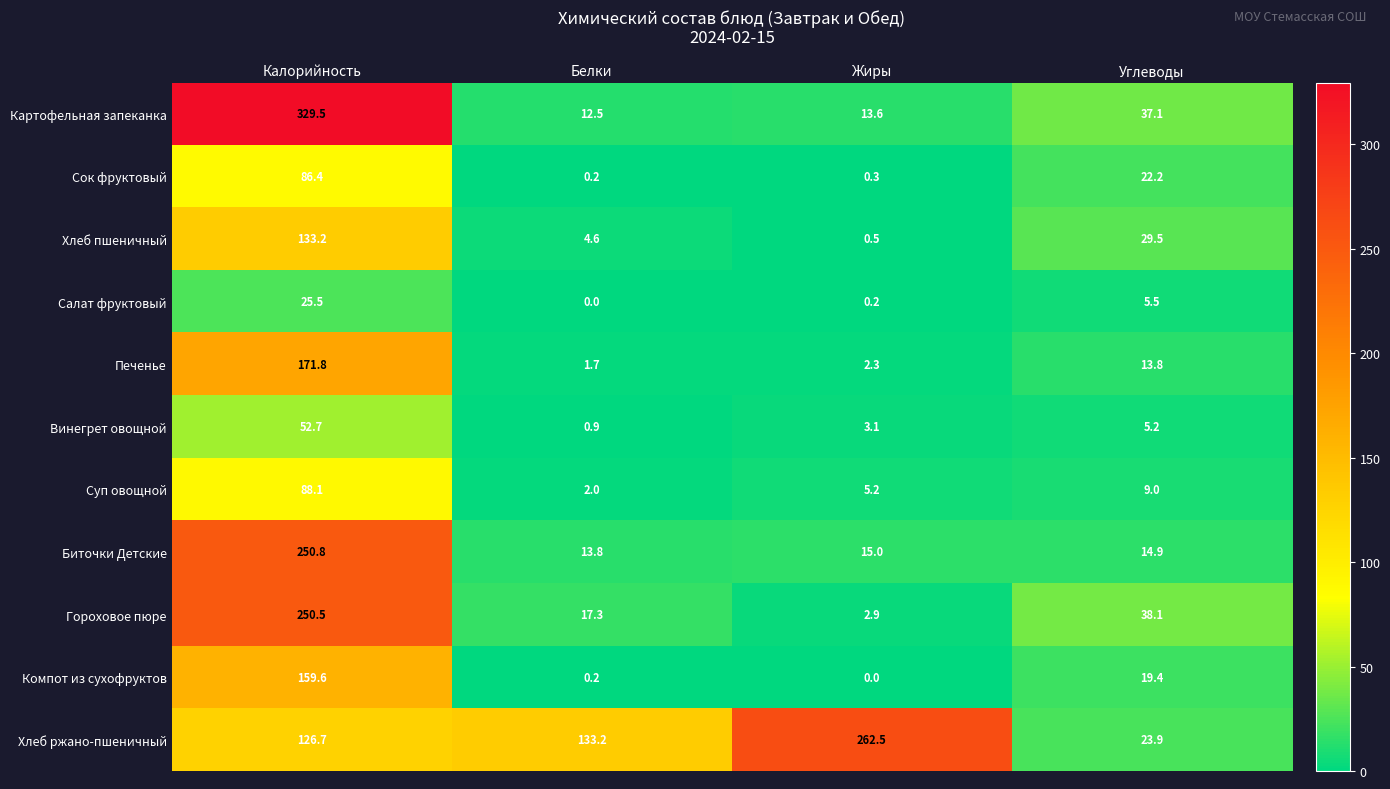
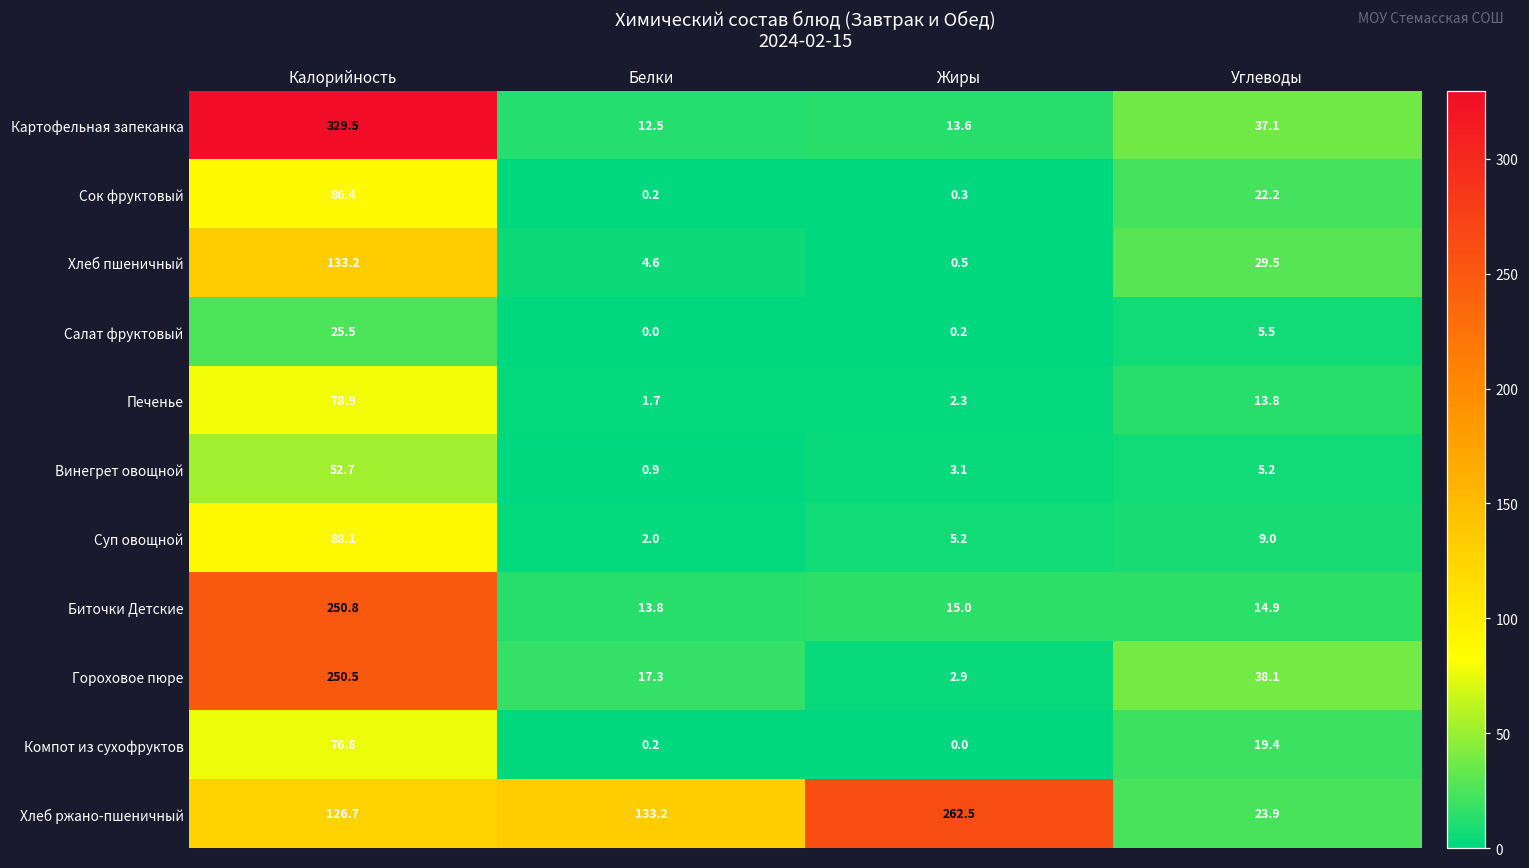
  {
    "Картофельная запеканка": {
      "Калорийность": 329.5,
      "Белки": 12.5,
      "Жиры": 13.6,
      "Углеводы": 37.1
    },
    "Сок фруктовый": {
      "Калорийность": 86.4,
      "Белки": 0.2,
      "Жиры": 0.3,
      "Углеводы": 22.2
    },
    "Хлеб пшеничный": {
      "Калорийность": 133.2,
      "Белки": 4.6,
      "Жиры": 0.5,
      "Углеводы": 29.5
    },
    "Салат фруктовый": {
      "Калорийность": 25.5,
      "Белки": 0.0,
      "Жиры": 0.2,
      "Углеводы": 5.5
    },
    "Печенье": {
-     "Калорийность": 171.8,
+     "Калорийность": 78.9,
      "Белки": 1.7,
      "Жиры": 2.3,
      "Углеводы": 13.8
    },
    "Винегрет овощной": {
      "Калорийность": 52.7,
      "Белки": 0.9,
      "Жиры": 3.1,
      "Углеводы": 5.2
    },
    "Суп овощной": {
      "Калорийность": 88.1,
      "Белки": 2.0,
      "Жиры": 5.2,
      "Углеводы": 9.0
    },
    "Биточки Детские": {
      "Калорийность": 250.8,
      "Белки": 13.8,
      "Жиры": 15.0,
      "Углеводы": 14.9
    },
    "Гороховое пюре": {
      "Калорийность": 250.5,
      "Белки": 17.3,
      "Жиры": 2.9,
      "Углеводы": 38.1
    },
    "Компот из сухофруктов": {
-     "Калорийность": 159.6,
+     "Калорийность": 76.8,
      "Белки": 0.2,
      "Жиры": 0.0,
      "Углеводы": 19.4
    },
    "Хлеб ржано-пшеничный": {
      "Калорийность": 126.7,
      "Белки": 133.2,
      "Жиры": 262.5,
      "Углеводы": 23.9
    }
  }
